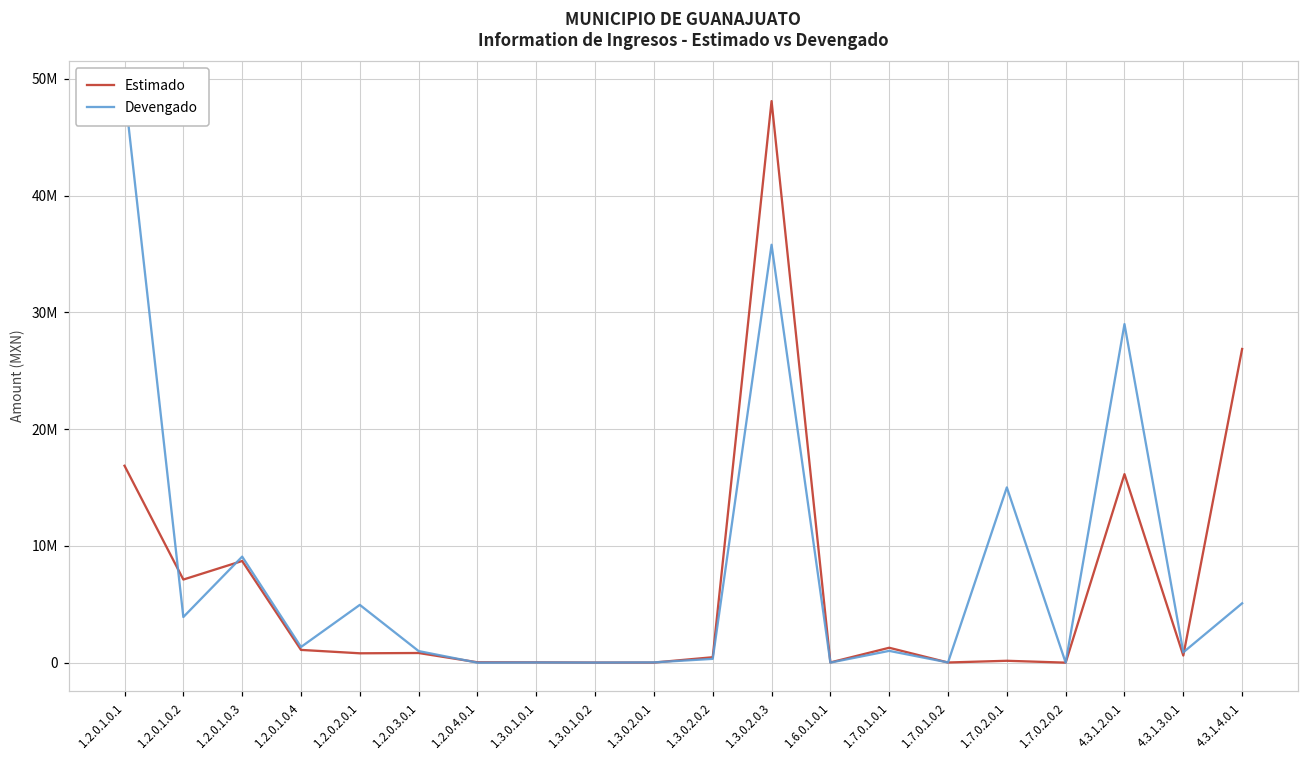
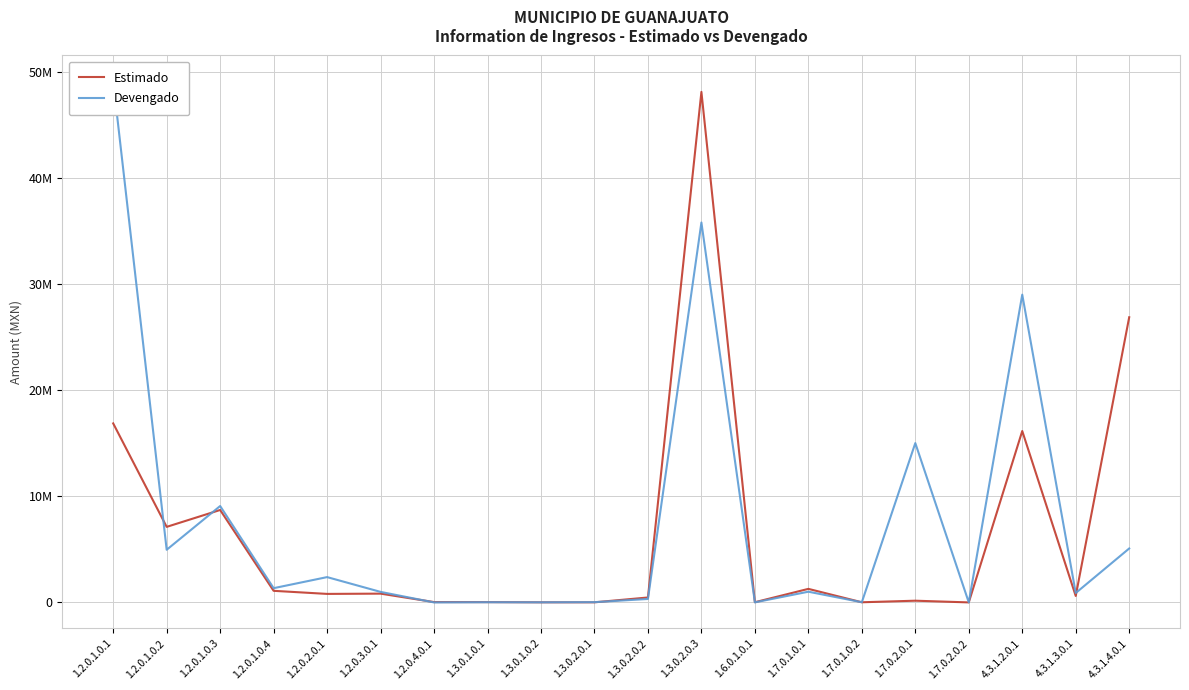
  {
    "Estimado": {
      "1.2.0.1.0.1": 16900000,
      "1.2.0.1.0.2": 7100000,
      "1.2.0.1.0.3": 8700000,
      "1.2.0.1.0.4": 1100000,
      "1.2.0.2.0.1": 800000,
      "1.3.0.2.0.3": 48100000,
      "1.7.0.1.0.1": 1300000,
      "1.7.0.2.0.1": 200000,
      "4.3.1.2.0.1": 16100000,
      "4.3.1.3.0.1": 600000,
      "4.3.1.4.0.1": 26900000
    },
    "Devengado": {
-     "1.2.0.1.0.2": 3900000,
+     "1.2.0.1.0.2": 5000000,
      "1.2.0.1.0.3": 9100000,
      "1.2.0.1.0.4": 1300000,
-     "1.2.0.2.0.1": 4900000,
+     "1.2.0.2.0.1": 2400000,
      "1.3.0.2.0.3": 35800000,
      "1.7.0.1.0.1": 1000000,
      "1.7.0.2.0.1": 15000000,
      "4.3.1.2.0.1": 29000000,
      "4.3.1.3.0.1": 900000,
      "4.3.1.4.0.1": 5100000
    }
  }
